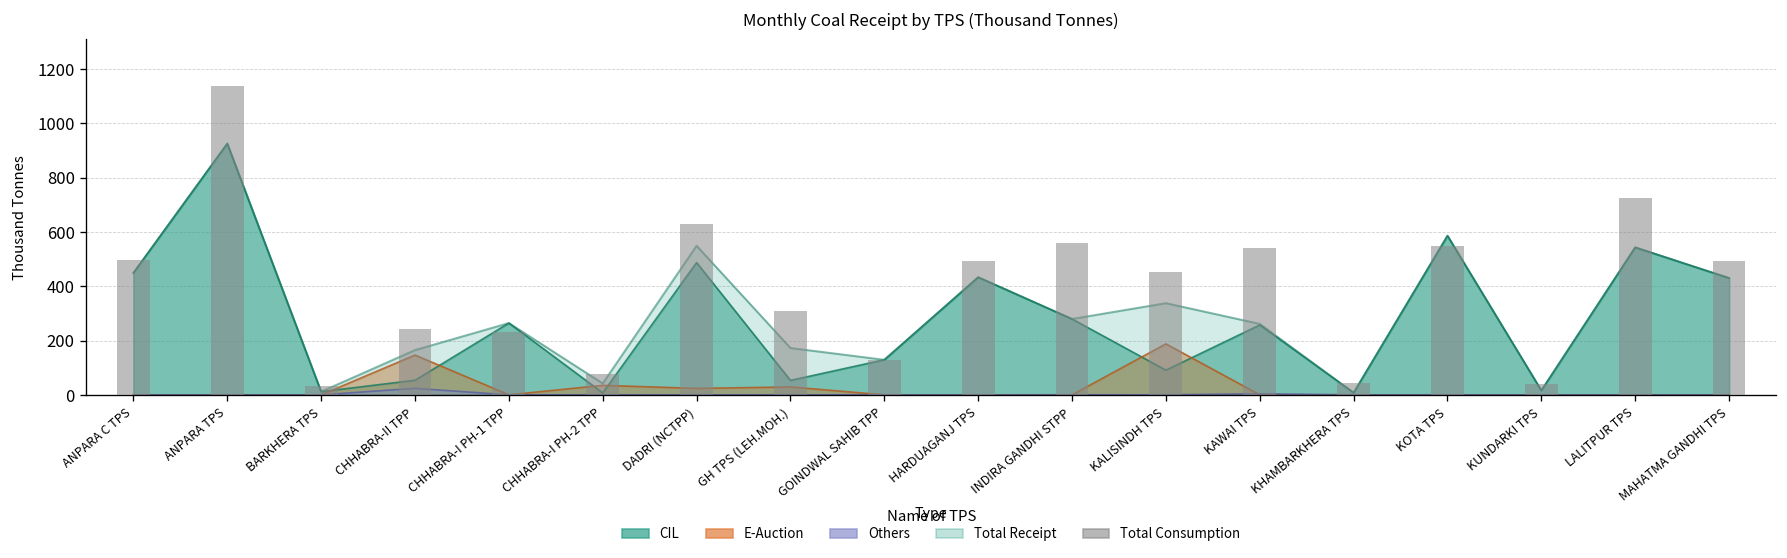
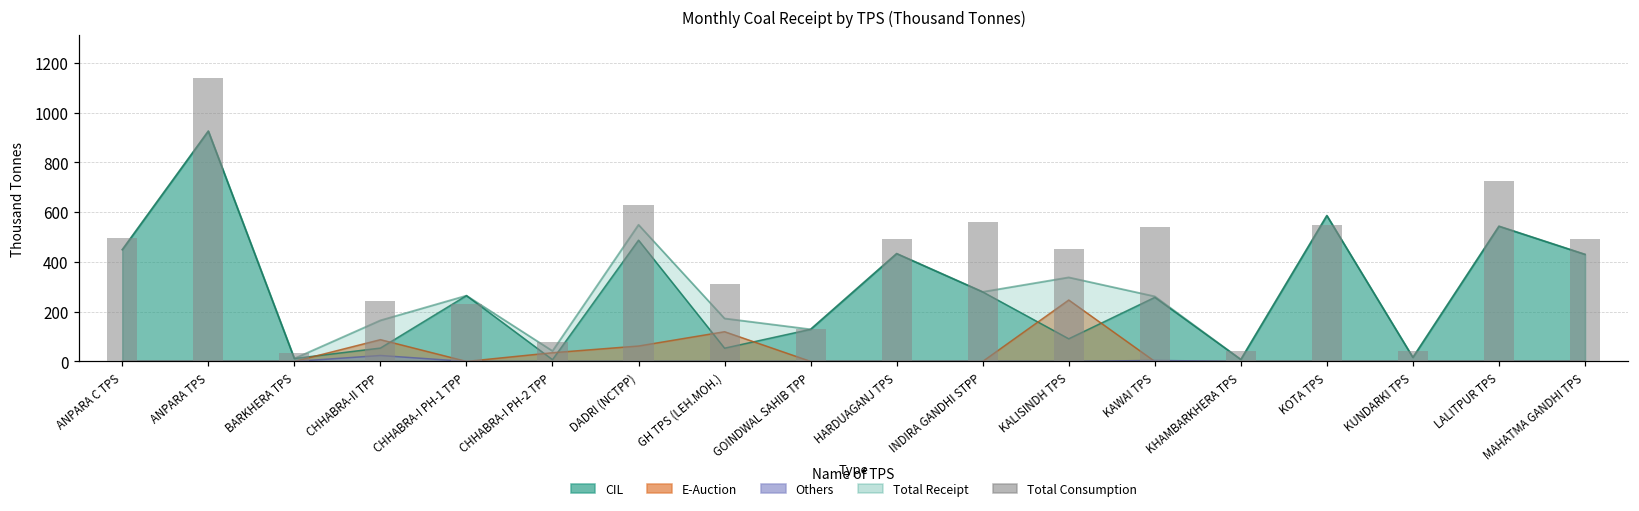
  {
    "Total Consumption": {
      "ANPARA C TPS": 500,
      "ANPARA TPS": 1140,
      "BARKHERA TPS": 30,
      "CHHABRA-II TPP": 240,
      "CHHABRA-I PH-1 TPP": 230,
      "CHHABRA-I PH-2 TPP": 80,
      "DADRI (NCTPP)": 630,
      "GH TPS (LEH.MOH.)": 310,
      "GOINDWAL SAHIB TPP": 130,
      "HARDUAGANJ TPS": 490,
      "INDIRA GANDHI STPP": 560,
      "KALISINDH TPS": 450,
      "KAWAI TPS": 540,
      "KHAMBARKHERA TPS": 40,
      "KOTA TPS": 550,
      "KUNDARKI TPS": 40,
      "LALITPUR TPS": 720,
      "MAHATMA GANDHI TPS": 490
    },
    "E-Auction": {
-     "CHHABRA-II TPP": 150,
-     "DADRI (NCTPP)": 20,
-     "GH TPS (LEH.MOH.)": 30,
-     "KALISINDH TPS": 190
+     "CHHABRA-II TPP": 90,
+     "DADRI (NCTPP)": 60,
+     "GH TPS (LEH.MOH.)": 120,
+     "KALISINDH TPS": 250
    }
  }
